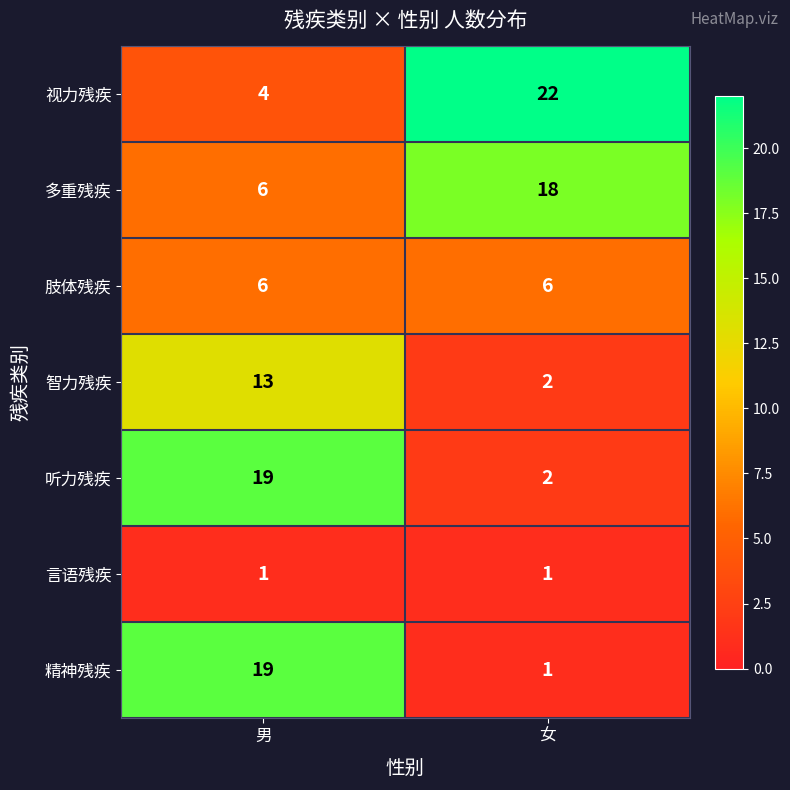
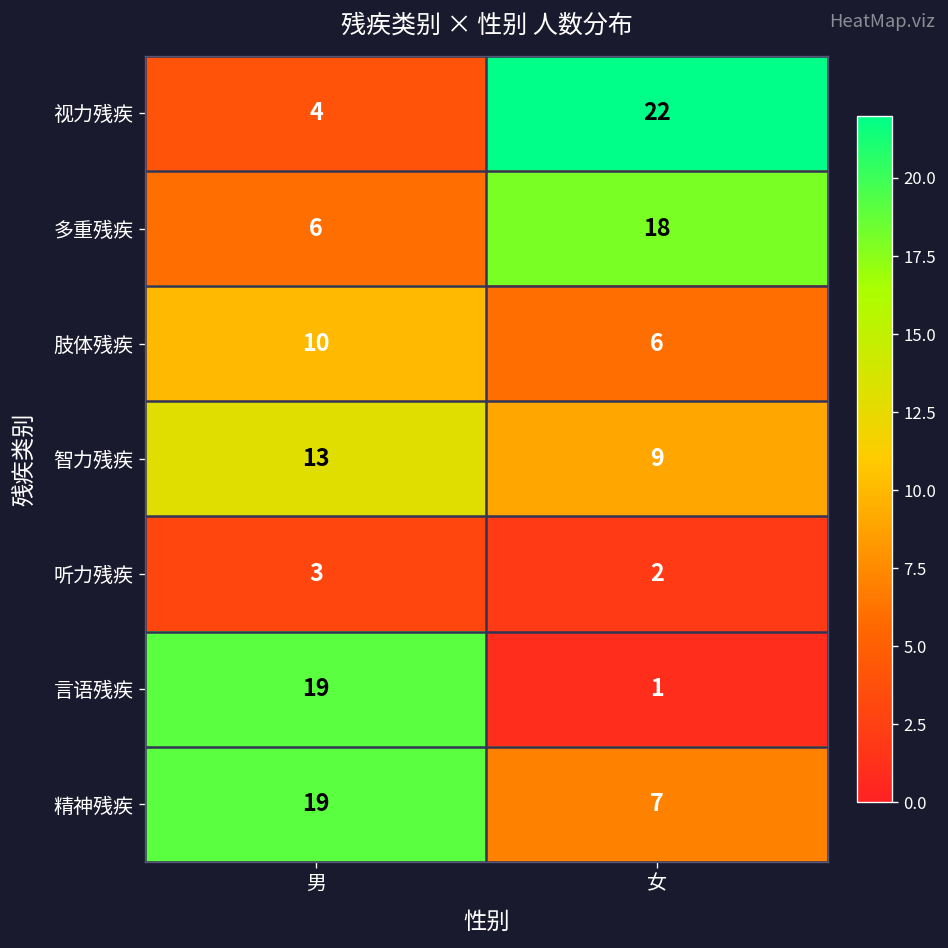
  {
    "视力残疾": {
      "男": 4,
      "女": 22
    },
    "多重残疾": {
      "男": 6,
      "女": 18
    },
    "肢体残疾": {
-     "男": 6,
+     "男": 10,
      "女": 6
    },
    "智力残疾": {
      "男": 13,
-     "女": 2
+     "女": 9
    },
    "听力残疾": {
-     "男": 19,
+     "男": 3,
      "女": 2
    },
    "言语残疾": {
-     "男": 1,
+     "男": 19,
      "女": 1
    },
    "精神残疾": {
      "男": 19,
-     "女": 1
+     "女": 7
    }
  }
